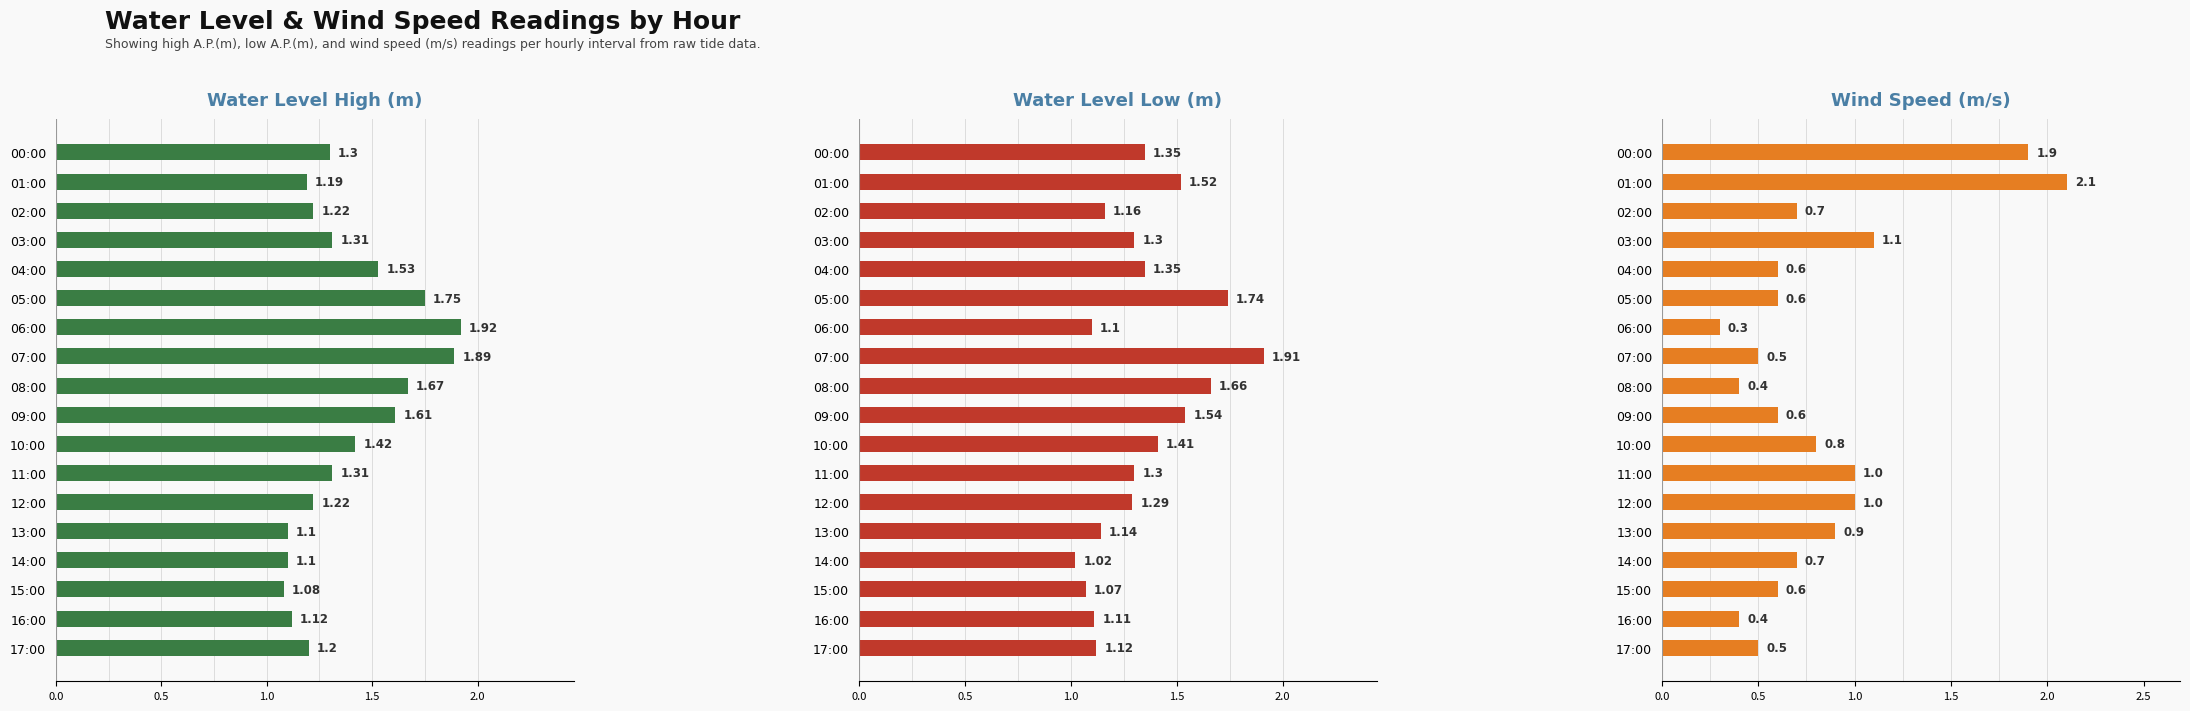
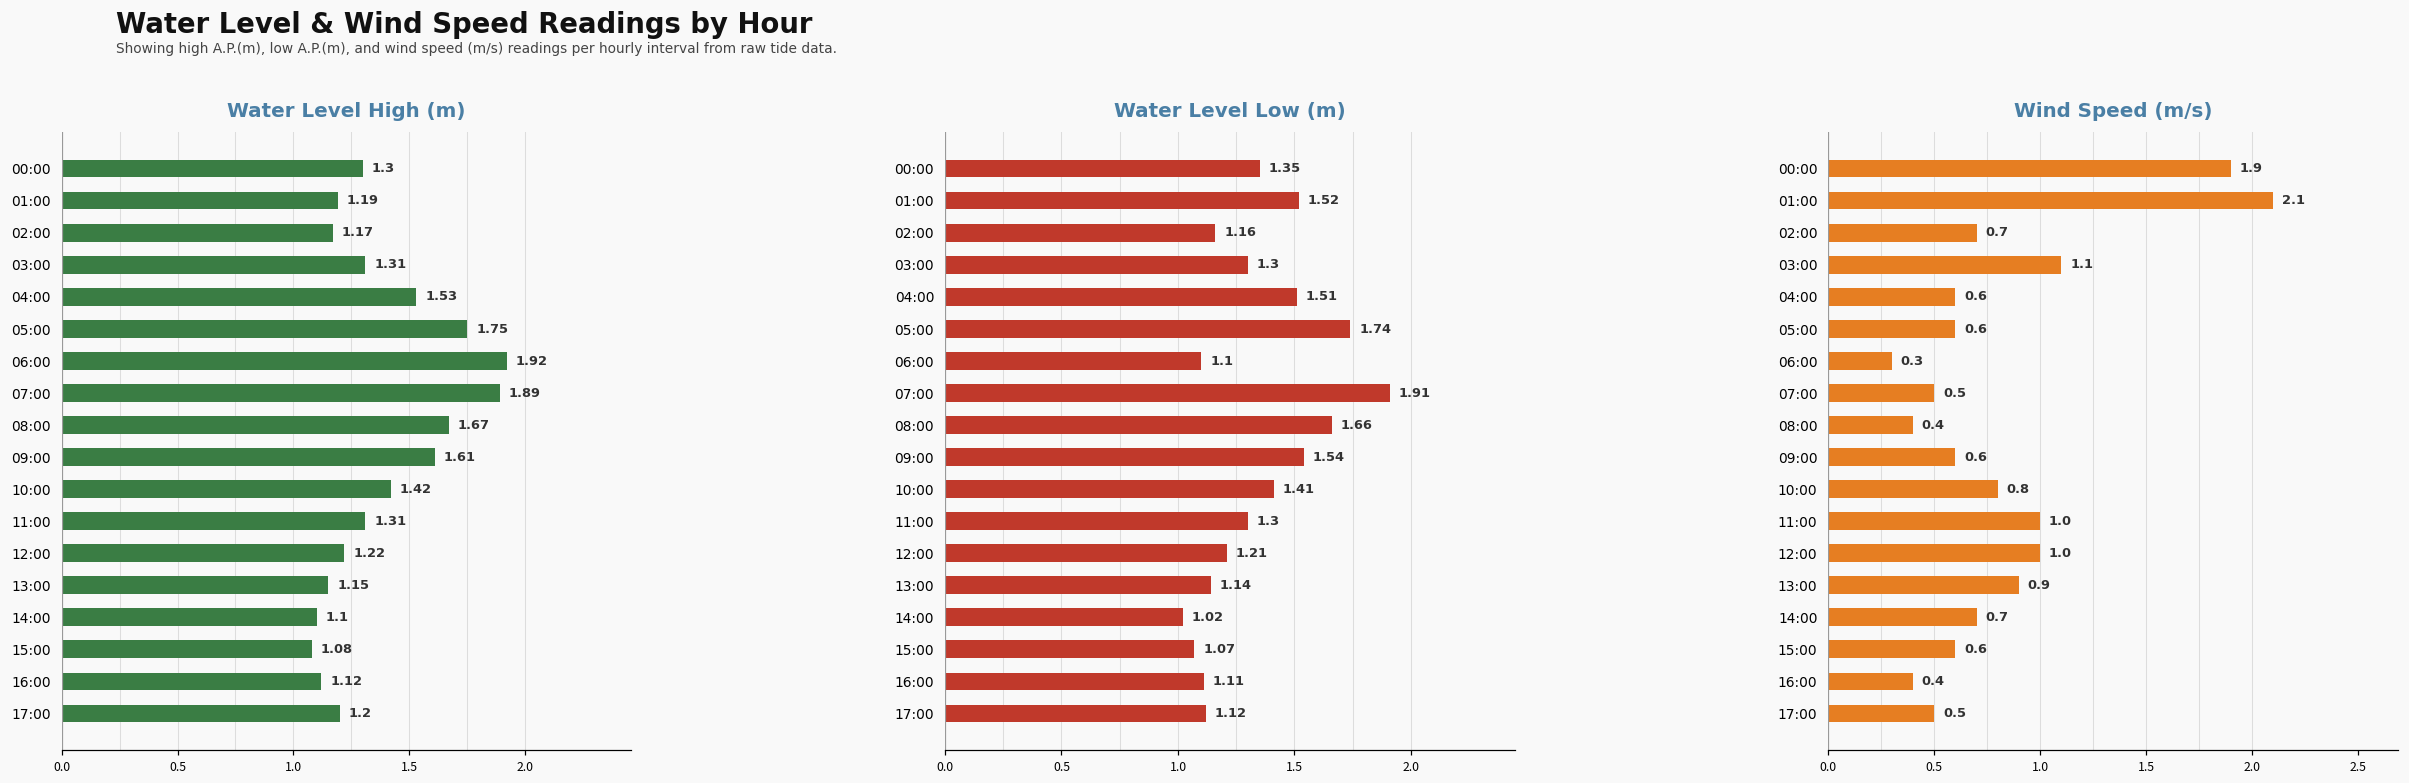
  {
    "Water Level High (m)": {
      "00:00": 1.3,
      "01:00": 1.19,
-     "02:00": 1.22,
+     "02:00": 1.17,
      "03:00": 1.31,
      "04:00": 1.53,
      "05:00": 1.75,
      "06:00": 1.92,
      "07:00": 1.89,
      "08:00": 1.67,
      "09:00": 1.61,
      "10:00": 1.42,
      "11:00": 1.31,
      "12:00": 1.22,
-     "13:00": 1.1,
+     "13:00": 1.15,
      "14:00": 1.1,
      "15:00": 1.08,
      "16:00": 1.12,
      "17:00": 1.2
    },
    "Water Level Low (m)": {
      "00:00": 1.35,
      "01:00": 1.52,
      "02:00": 1.16,
      "03:00": 1.3,
-     "04:00": 1.35,
+     "04:00": 1.51,
      "05:00": 1.74,
      "06:00": 1.1,
      "07:00": 1.91,
      "08:00": 1.66,
      "09:00": 1.54,
      "10:00": 1.41,
      "11:00": 1.3,
-     "12:00": 1.29,
+     "12:00": 1.21,
      "13:00": 1.14,
      "14:00": 1.02,
      "15:00": 1.07,
      "16:00": 1.11,
      "17:00": 1.12
    },
    "Wind Speed (m/s)": {
      "00:00": 1.9,
      "01:00": 2.1,
      "02:00": 0.7,
      "03:00": 1.1,
      "04:00": 0.6,
      "05:00": 0.6,
      "06:00": 0.3,
      "07:00": 0.5,
      "08:00": 0.4,
      "09:00": 0.6,
      "10:00": 0.8,
      "11:00": 1.0,
      "12:00": 1.0,
      "13:00": 0.9,
      "14:00": 0.7,
      "15:00": 0.6,
      "16:00": 0.4,
      "17:00": 0.5
    }
  }
